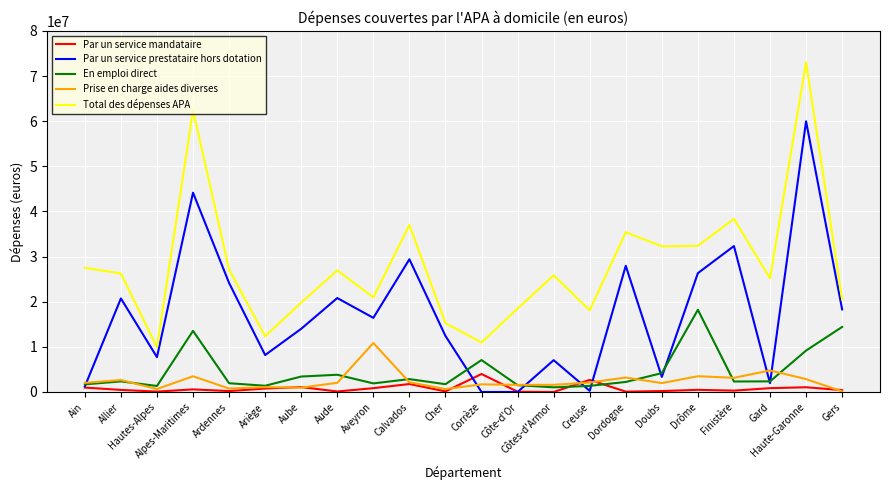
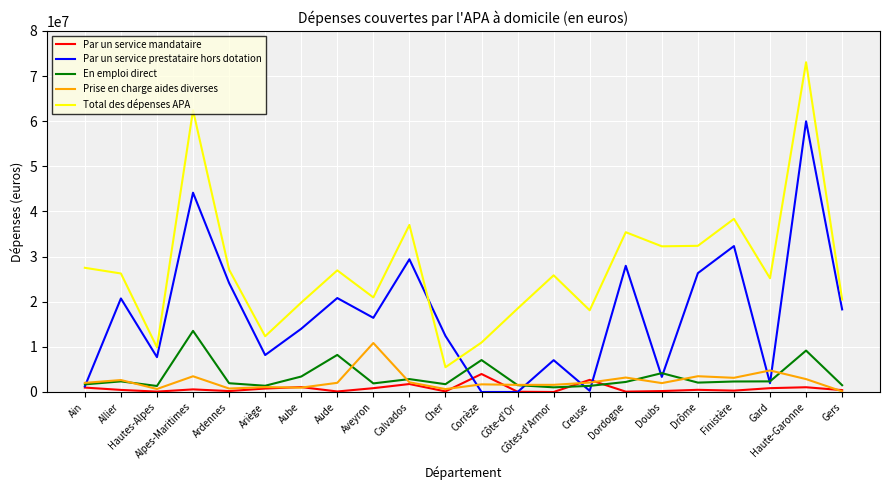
  {
    "Par un service mandataire": {
      "Allier": 0,
      "Hautes-Alpes": 0,
      "Alpes-Maritimes": 1000000,
      "Ardennes": 0,
      "Aude": 0,
      "Aveyron": 1000000,
      "Corrèze": 4000000,
      "Côtes-d'Armor": 0,
      "Creuse": 3000000,
      "Dordogne": 0,
      "Doubs": 0,
      "Drôme": 0,
      "Finistère": 0,
      "Gard": 1000000,
      "Haute-Garonne": 1000000
    },
    "Par un service prestataire hors dotation": {
      "Allier": 21000000,
      "Hautes-Alpes": 8000000,
      "Alpes-Maritimes": 44000000,
      "Ardennes": 24000000,
      "Ariège": 8000000,
      "Aube": 14000000,
      "Aude": 21000000,
      "Aveyron": 16000000,
      "Calvados": 29000000,
      "Cher": 12000000,
      "Corrèze": 0,
      "Côtes-d'Armor": 7000000,
      "Creuse": 0,
      "Dordogne": 28000000,
      "Doubs": 3000000,
      "Drôme": 26000000,
      "Finistère": 32000000,
      "Haute-Garonne": 60000000,
      "Gers": 18000000
    },
    "En emploi direct": {
      "Hautes-Alpes": 1000000,
      "Alpes-Maritimes": 14000000,
      "Ardennes": 2000000,
      "Aube": 3000000,
-     "Aude": 4000000,
+     "Aude": 8000000,
      "Aveyron": 2000000,
      "Calvados": 3000000,
      "Cher": 2000000,
      "Corrèze": 7000000,
      "Creuse": 1000000,
      "Dordogne": 2000000,
      "Doubs": 4000000,
-     "Drôme": 18000000,
+     "Drôme": 2000000,
      "Finistère": 2000000,
      "Haute-Garonne": 9000000,
-     "Gers": 14000000
+     "Gers": 2000000
    },
    "Prise en charge aides diverses": {
      "Hautes-Alpes": 1000000,
      "Alpes-Maritimes": 3000000,
      "Ardennes": 1000000,
      "Aude": 2000000,
      "Aveyron": 11000000,
      "Corrèze": 2000000,
      "Creuse": 2000000,
      "Dordogne": 3000000,
      "Doubs": 2000000,
      "Drôme": 3000000,
      "Finistère": 3000000,
      "Gard": 5000000,
      "Haute-Garonne": 3000000
    },
    "Total des dépenses APA": {
      "Ain": 28000000,
      "Allier": 26000000,
      "Hautes-Alpes": 10000000,
      "Ardennes": 27000000,
      "Ariège": 12000000,
      "Aube": 20000000,
      "Aude": 27000000,
      "Aveyron": 21000000,
      "Calvados": 37000000,
-     "Cher": 15000000,
+     "Cher": 5000000,
      "Corrèze": 11000000,
      "Côte-d'Or": 18000000,
      "Côtes-d'Armor": 26000000,
      "Creuse": 18000000,
      "Dordogne": 35000000,
      "Doubs": 32000000,
      "Drôme": 32000000,
      "Finistère": 38000000,
      "Gard": 25000000,
      "Haute-Garonne": 73000000,
      "Gers": 20000000
    }
  }
